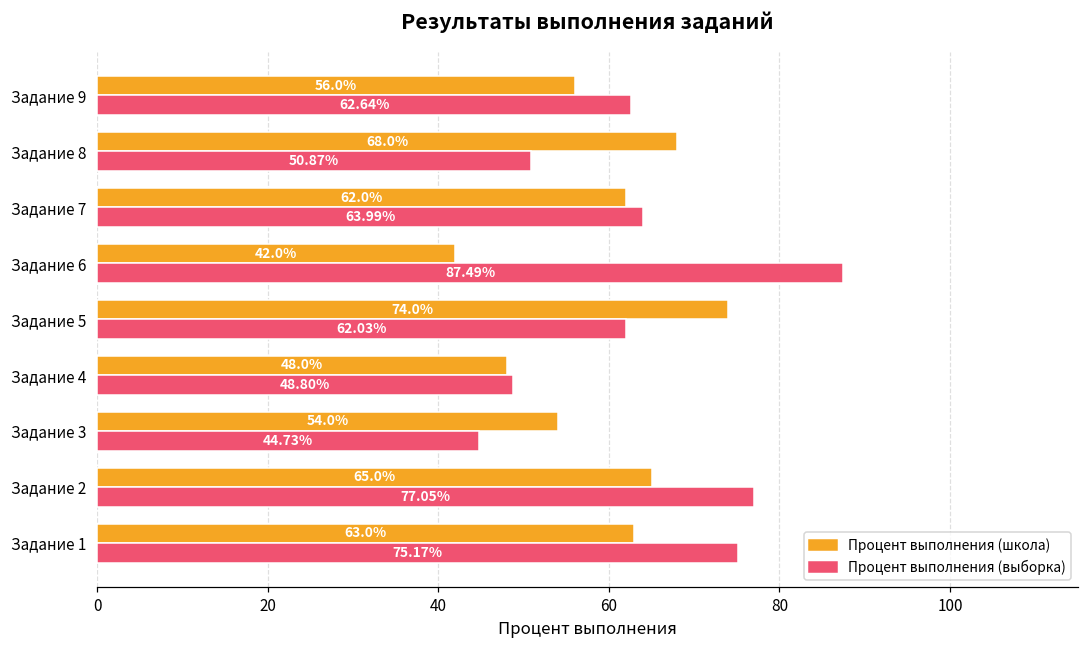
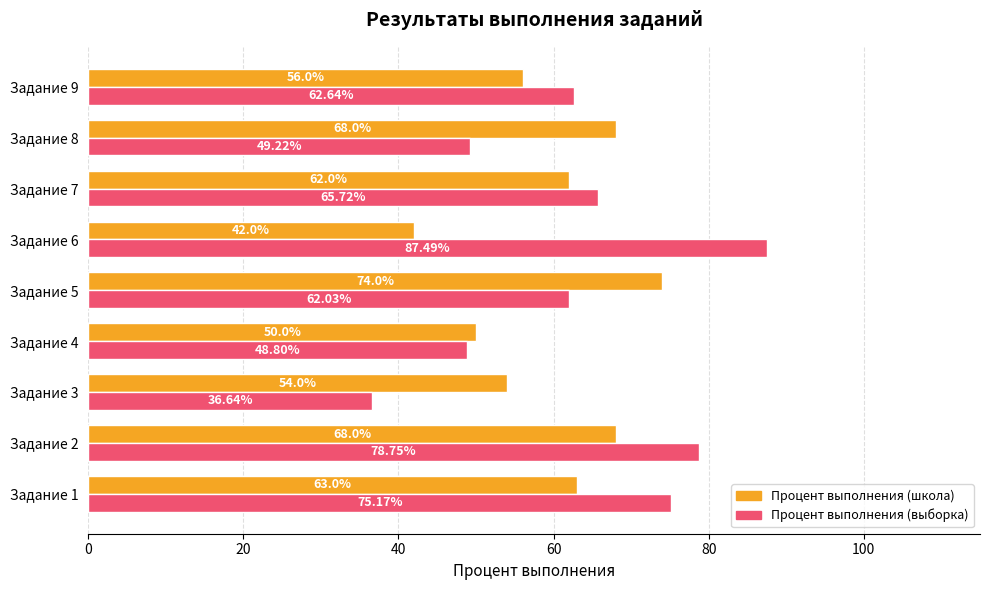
  {
    "Процент выполнения (школа)": {
      "Задание 9": "56.0%",
      "Задание 8": "68.0%",
      "Задание 7": "62.0%",
      "Задание 6": "42.0%",
      "Задание 5": "74.0%",
-     "Задание 4": "48.0%",
+     "Задание 4": "50.0%",
      "Задание 3": "54.0%",
-     "Задание 2": "65.0%",
+     "Задание 2": "68.0%",
      "Задание 1": "63.0%"
    },
    "Процент выполнения (выборка)": {
      "Задание 9": "62.64%",
-     "Задание 8": "50.87%",
-     "Задание 7": "63.99%",
+     "Задание 8": "49.22%",
+     "Задание 7": "65.72%",
      "Задание 6": "87.49%",
      "Задание 5": "62.03%",
      "Задание 4": "48.80%",
-     "Задание 3": "44.73%",
-     "Задание 2": "77.05%",
+     "Задание 3": "36.64%",
+     "Задание 2": "78.75%",
      "Задание 1": "75.17%"
    }
  }
